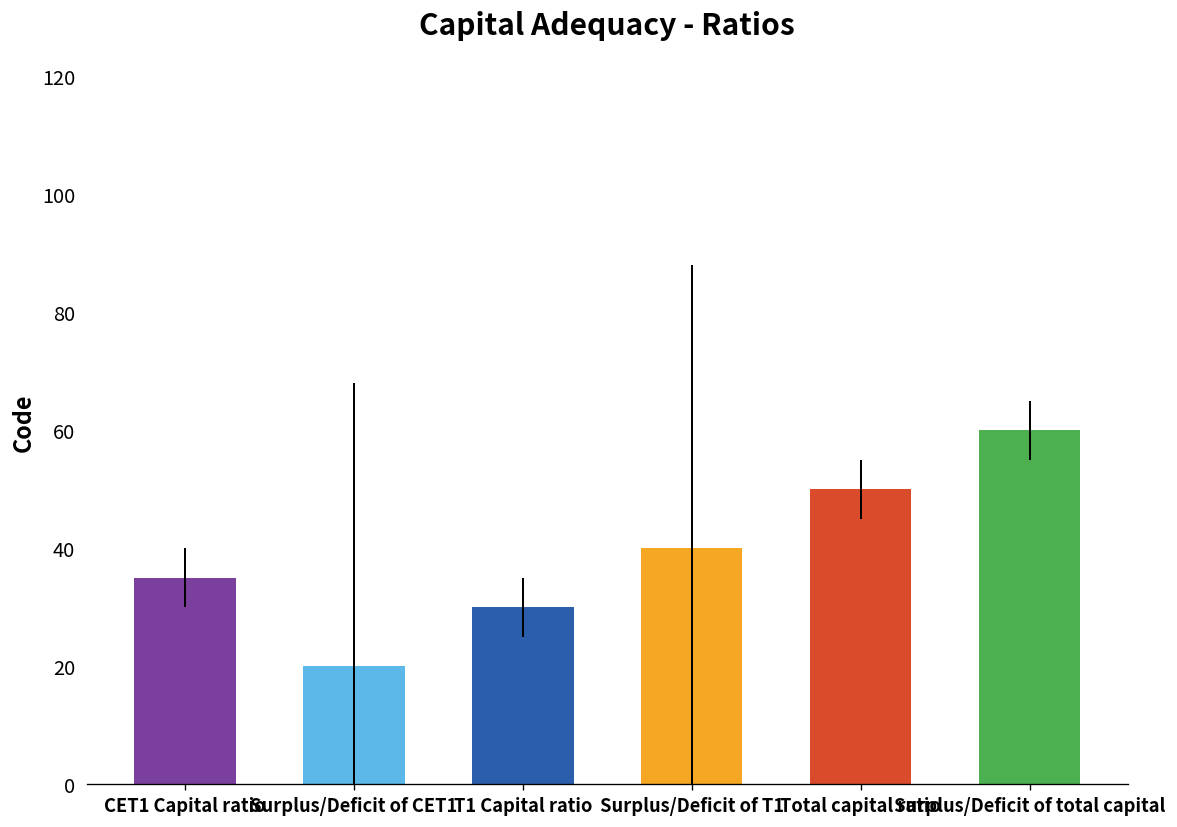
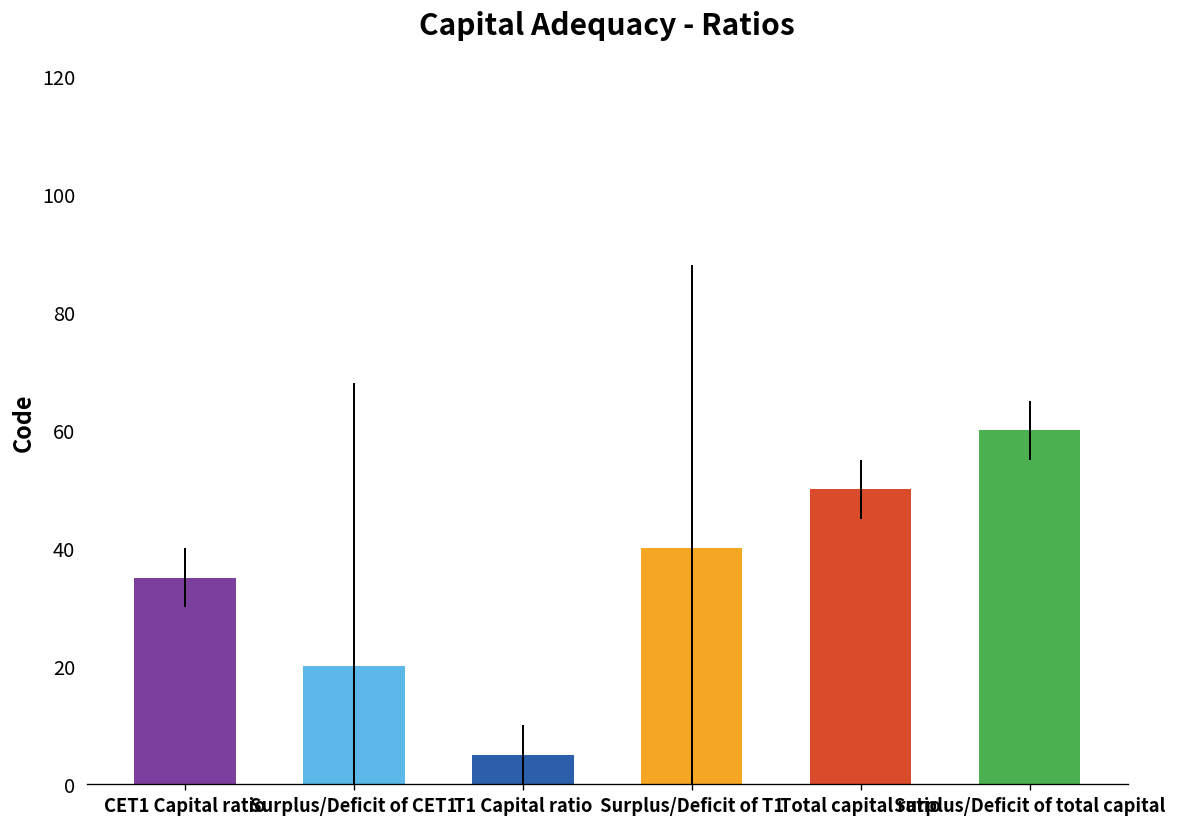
  {
    "CET1 Capital ratio": 35,
    "Surplus/Deficit of CET1": 20,
-   "T1 Capital ratio": 30,
+   "T1 Capital ratio": 5,
    "Surplus/Deficit of T1": 40
  }
